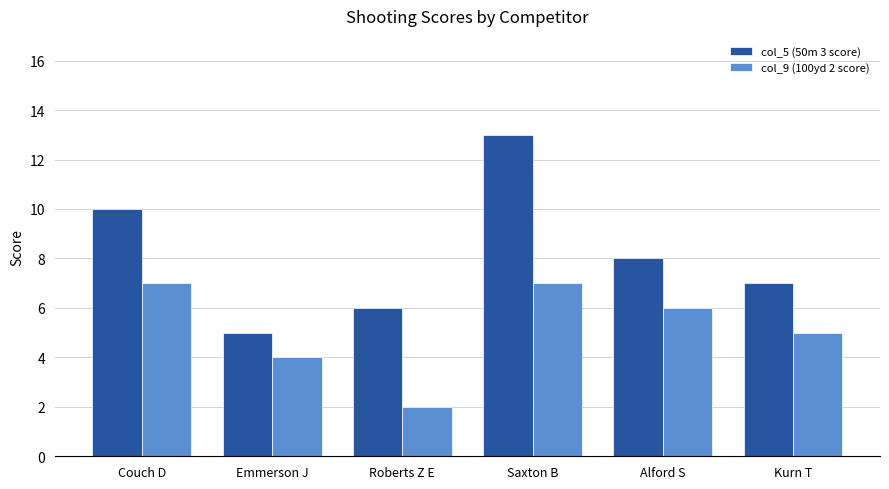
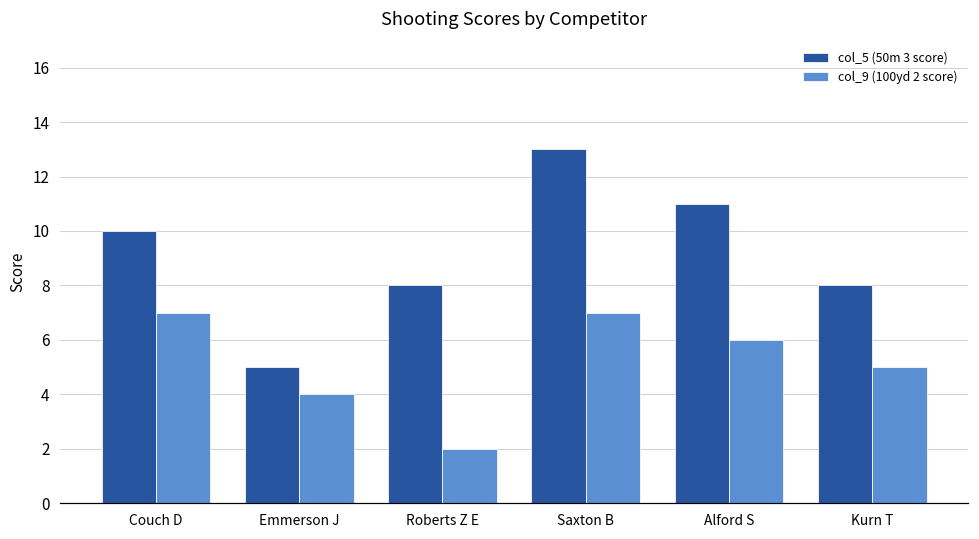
  {
    "col_5 (50m 3 score)": {
      "Couch D": 10,
      "Emmerson J": 5,
-     "Roberts Z E": 6,
+     "Roberts Z E": 8,
      "Saxton B": 13,
-     "Alford S": 8,
-     "Kurn T": 7
+     "Alford S": 11,
+     "Kurn T": 8
    },
    "col_9 (100yd 2 score)": {
      "Couch D": 7,
      "Emmerson J": 4,
      "Roberts Z E": 2,
      "Saxton B": 7,
      "Alford S": 6,
      "Kurn T": 5
    }
  }
